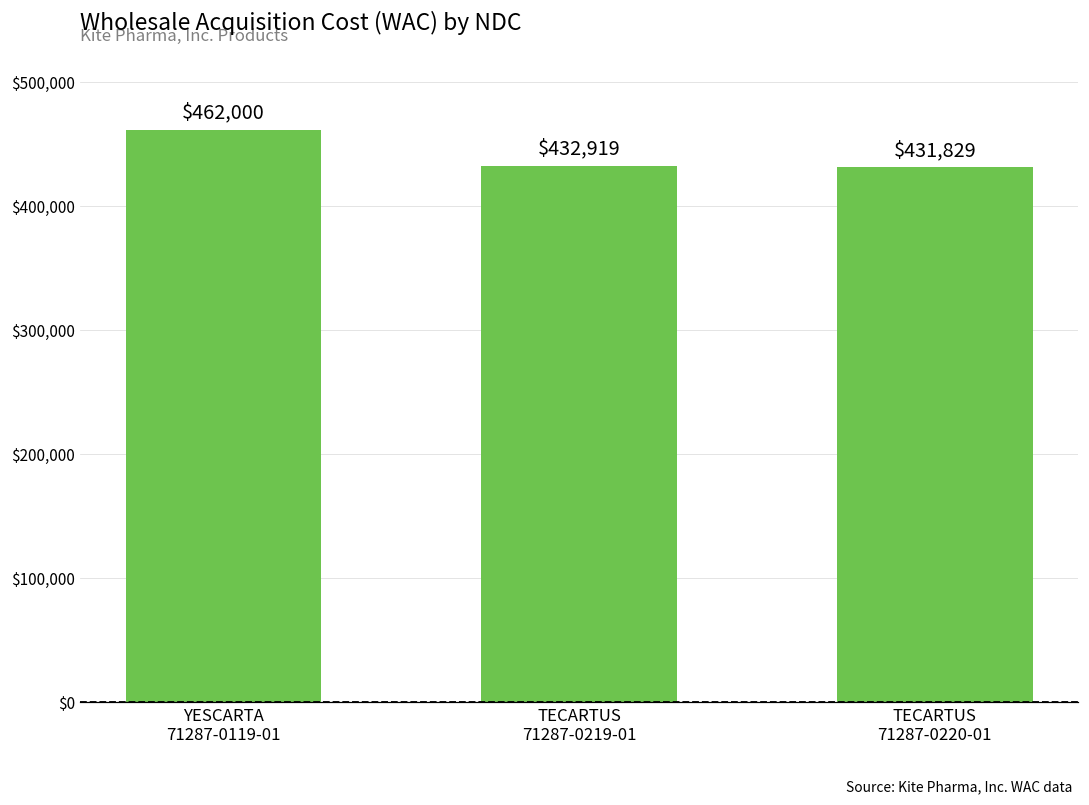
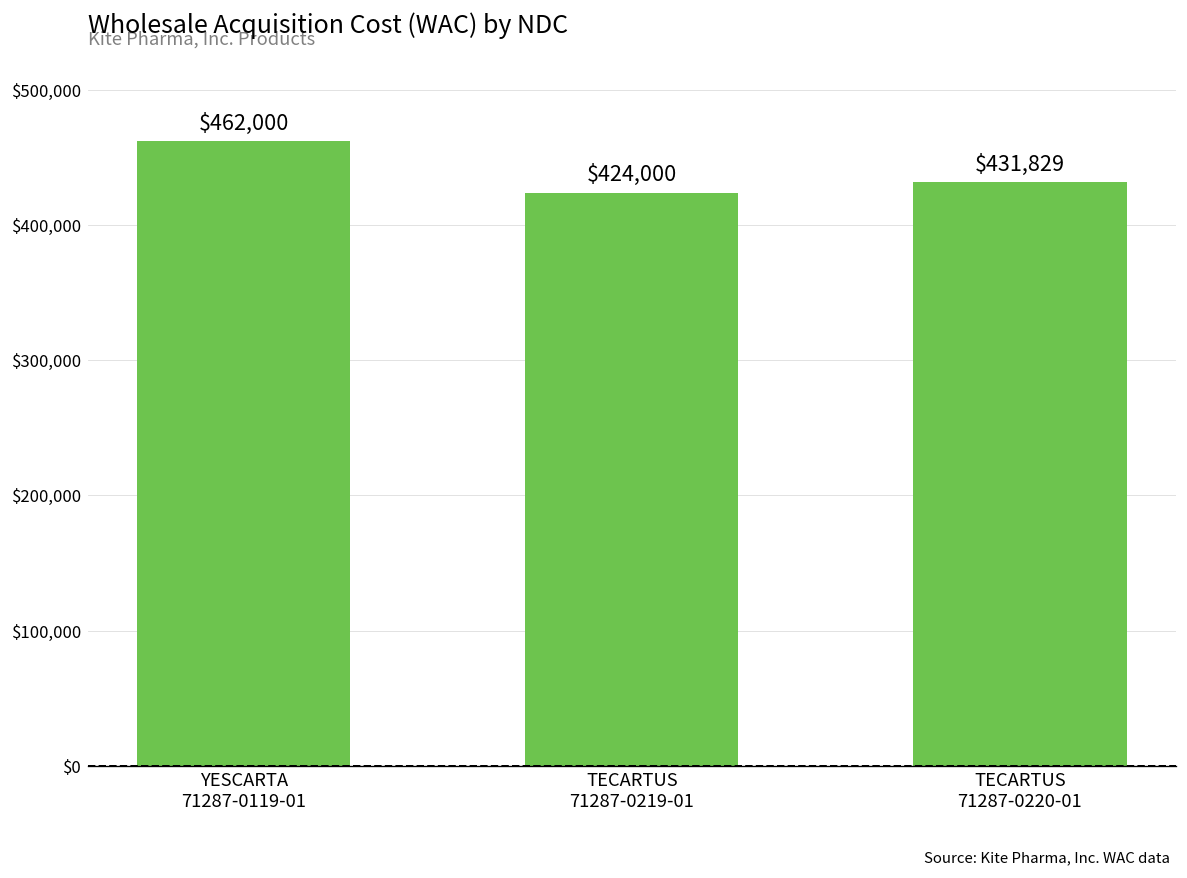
  {
    "YESCARTA 71287-0119-01": "$462,000",
-   "TECARTUS 71287-0219-01": "$432,919",
+   "TECARTUS 71287-0219-01": "$424,000",
    "TECARTUS 71287-0220-01": "$431,829"
  }
